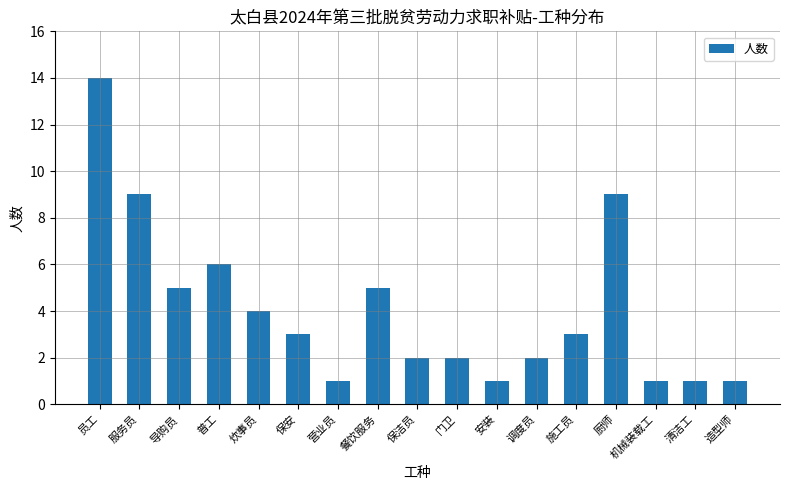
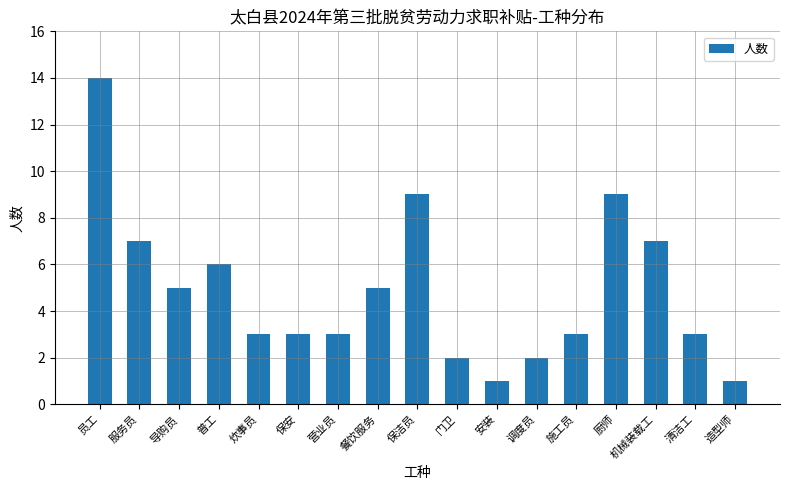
  {
    "员工": 14,
-   "服务员": 9,
+   "服务员": 7,
    "导购员": 5,
    "普工": 6,
-   "炊事员": 4,
+   "炊事员": 3,
    "保安": 3,
-   "营业员": 1,
+   "营业员": 3,
    "餐饮服务": 5,
-   "保洁员": 2,
+   "保洁员": 9,
    "门卫": 2,
    "安装": 1,
    "调度员": 2,
    "施工员": 3,
    "厨师": 9,
-   "机械装载工": 1,
-   "清洁工": 1,
+   "机械装载工": 7,
+   "清洁工": 3,
    "造型师": 1
  }
